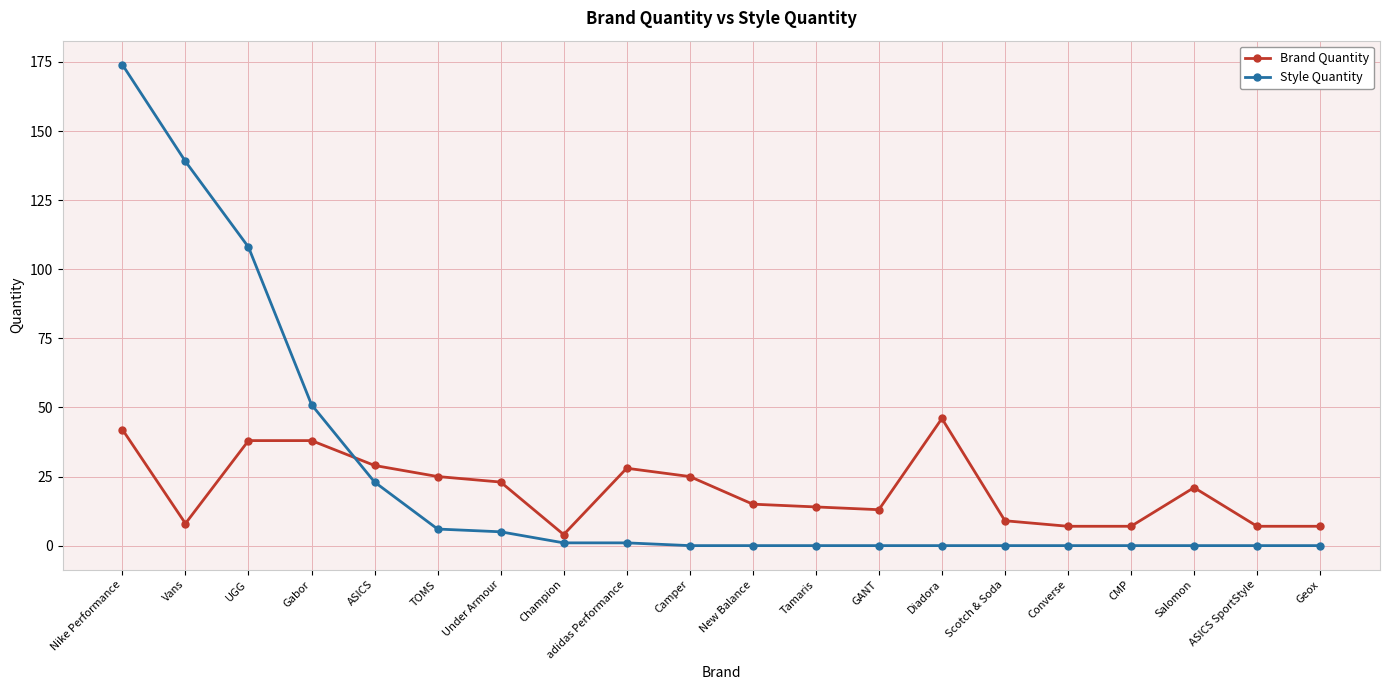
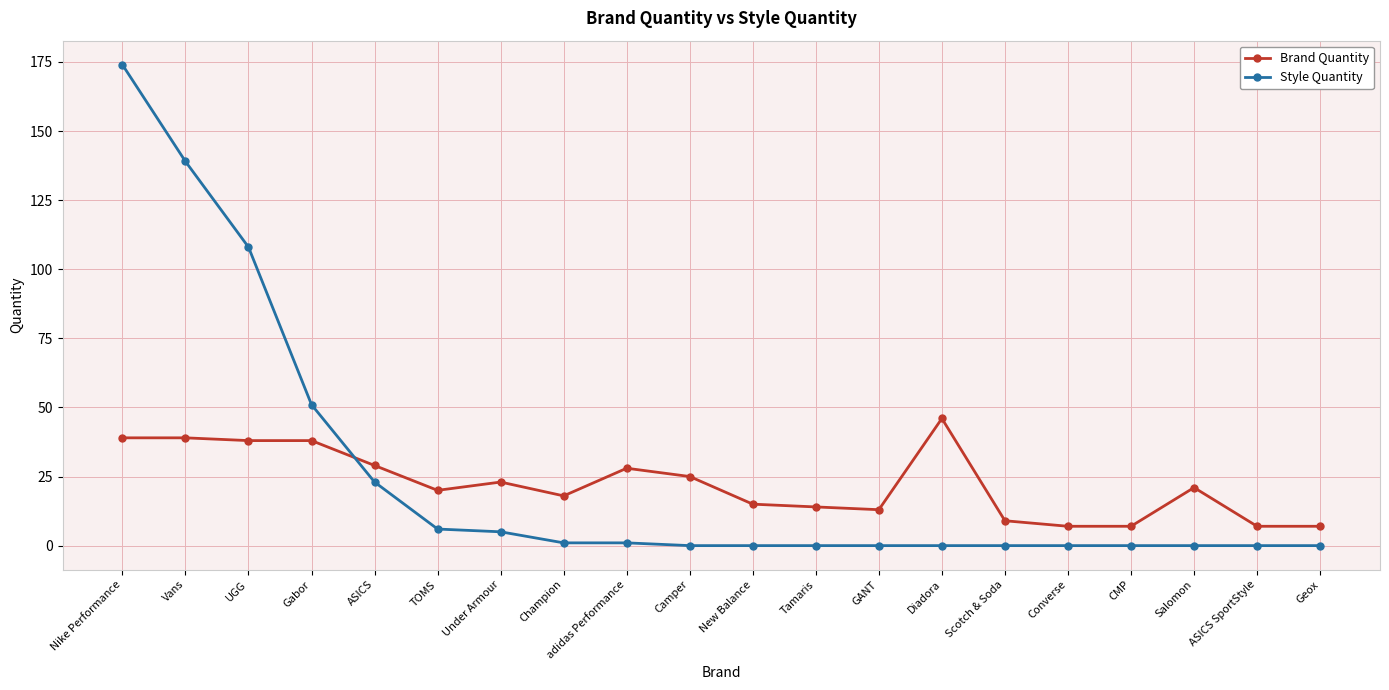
  {
    "Brand Quantity": {
-     "Nike Performance": 42,
-     "Vans": 8,
+     "Nike Performance": 39,
+     "Vans": 39,
      "UGG": 38,
      "Gabor": 38,
      "ASICS": 29,
-     "TOMS": 25,
+     "TOMS": 20,
      "Under Armour": 23,
-     "Champion": 4,
+     "Champion": 18,
      "adidas Performance": 28,
      "Camper": 25,
      "New Balance": 15,
      "Tamaris": 14,
      "GANT": 13,
      "Diadora": 46,
      "Scotch & Soda": 9,
      "Converse": 7,
      "CMP": 7,
      "Salomon": 21,
      "ASICS SportStyle": 7,
      "Geox": 7
    },
    "Style Quantity": {
      "Nike Performance": 174,
      "Vans": 139,
      "UGG": 108,
      "Gabor": 51,
      "ASICS": 23,
      "TOMS": 6,
      "Under Armour": 5,
      "Champion": 1,
      "adidas Performance": 1,
      "Camper": 0,
      "New Balance": 0,
      "Tamaris": 0,
      "GANT": 0,
      "Diadora": 0,
      "Scotch & Soda": 0,
      "Converse": 0,
      "CMP": 0,
      "Salomon": 0,
      "ASICS SportStyle": 0,
      "Geox": 0
    }
  }
